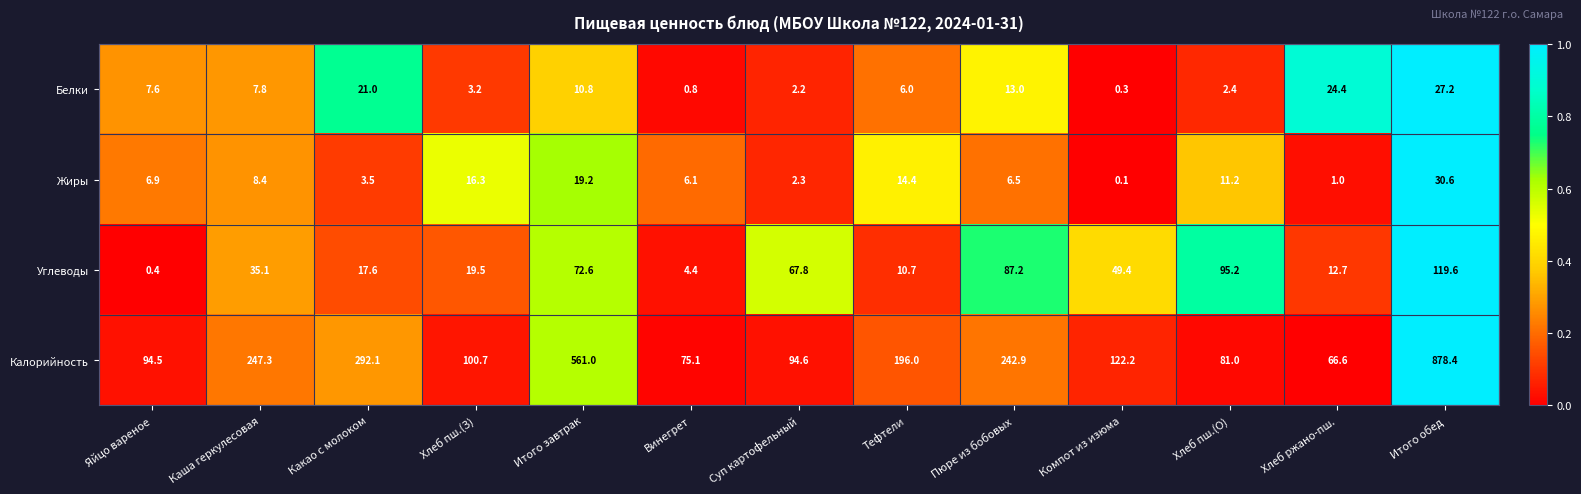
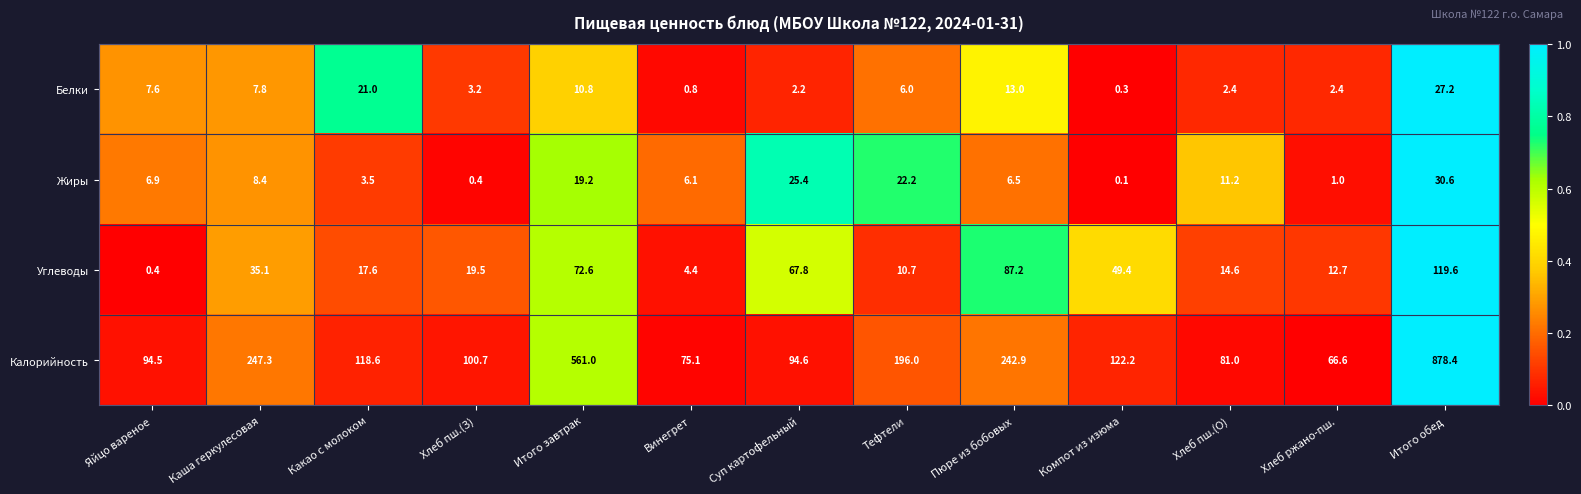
  {
    "Белки": {
      "Яйцо вареное": 7.6,
      "Каша геркулесовая": 7.8,
      "Какао с молоком": 21.0,
      "Хлеб пш.(З)": 3.2,
      "Итого завтрак": 10.8,
      "Винегрет": 0.8,
      "Суп картофельный": 2.2,
      "Тефтели": 6.0,
      "Пюре из бобовых": 13.0,
      "Компот из изюма": 0.3,
      "Хлеб пш.(О)": 2.4,
-     "Хлеб ржано-пш.": 24.4,
+     "Хлеб ржано-пш.": 2.4,
      "Итого обед": 27.2
    },
    "Жиры": {
      "Яйцо вареное": 6.9,
      "Каша геркулесовая": 8.4,
      "Какао с молоком": 3.5,
-     "Хлеб пш.(З)": 16.3,
+     "Хлеб пш.(З)": 0.4,
      "Итого завтрак": 19.2,
      "Винегрет": 6.1,
-     "Суп картофельный": 2.3,
-     "Тефтели": 14.4,
+     "Суп картофельный": 25.4,
+     "Тефтели": 22.2,
      "Пюре из бобовых": 6.5,
      "Компот из изюма": 0.1,
      "Хлеб пш.(О)": 11.2,
      "Хлеб ржано-пш.": 1.0,
      "Итого обед": 30.6
    },
    "Углеводы": {
      "Яйцо вареное": 0.4,
      "Каша геркулесовая": 35.1,
      "Какао с молоком": 17.6,
      "Хлеб пш.(З)": 19.5,
      "Итого завтрак": 72.6,
      "Винегрет": 4.4,
      "Суп картофельный": 67.8,
      "Тефтели": 10.7,
      "Пюре из бобовых": 87.2,
      "Компот из изюма": 49.4,
-     "Хлеб пш.(О)": 95.2,
+     "Хлеб пш.(О)": 14.6,
      "Хлеб ржано-пш.": 12.7,
      "Итого обед": 119.6
    },
    "Калорийность": {
      "Яйцо вареное": 94.5,
      "Каша геркулесовая": 247.3,
-     "Какао с молоком": 292.1,
+     "Какао с молоком": 118.6,
      "Хлеб пш.(З)": 100.7,
      "Итого завтрак": 561.0,
      "Винегрет": 75.1,
      "Суп картофельный": 94.6,
      "Тефтели": 196.0,
      "Пюре из бобовых": 242.9,
      "Компот из изюма": 122.2,
      "Хлеб пш.(О)": 81.0,
      "Хлеб ржано-пш.": 66.6,
      "Итого обед": 878.4
    }
  }
